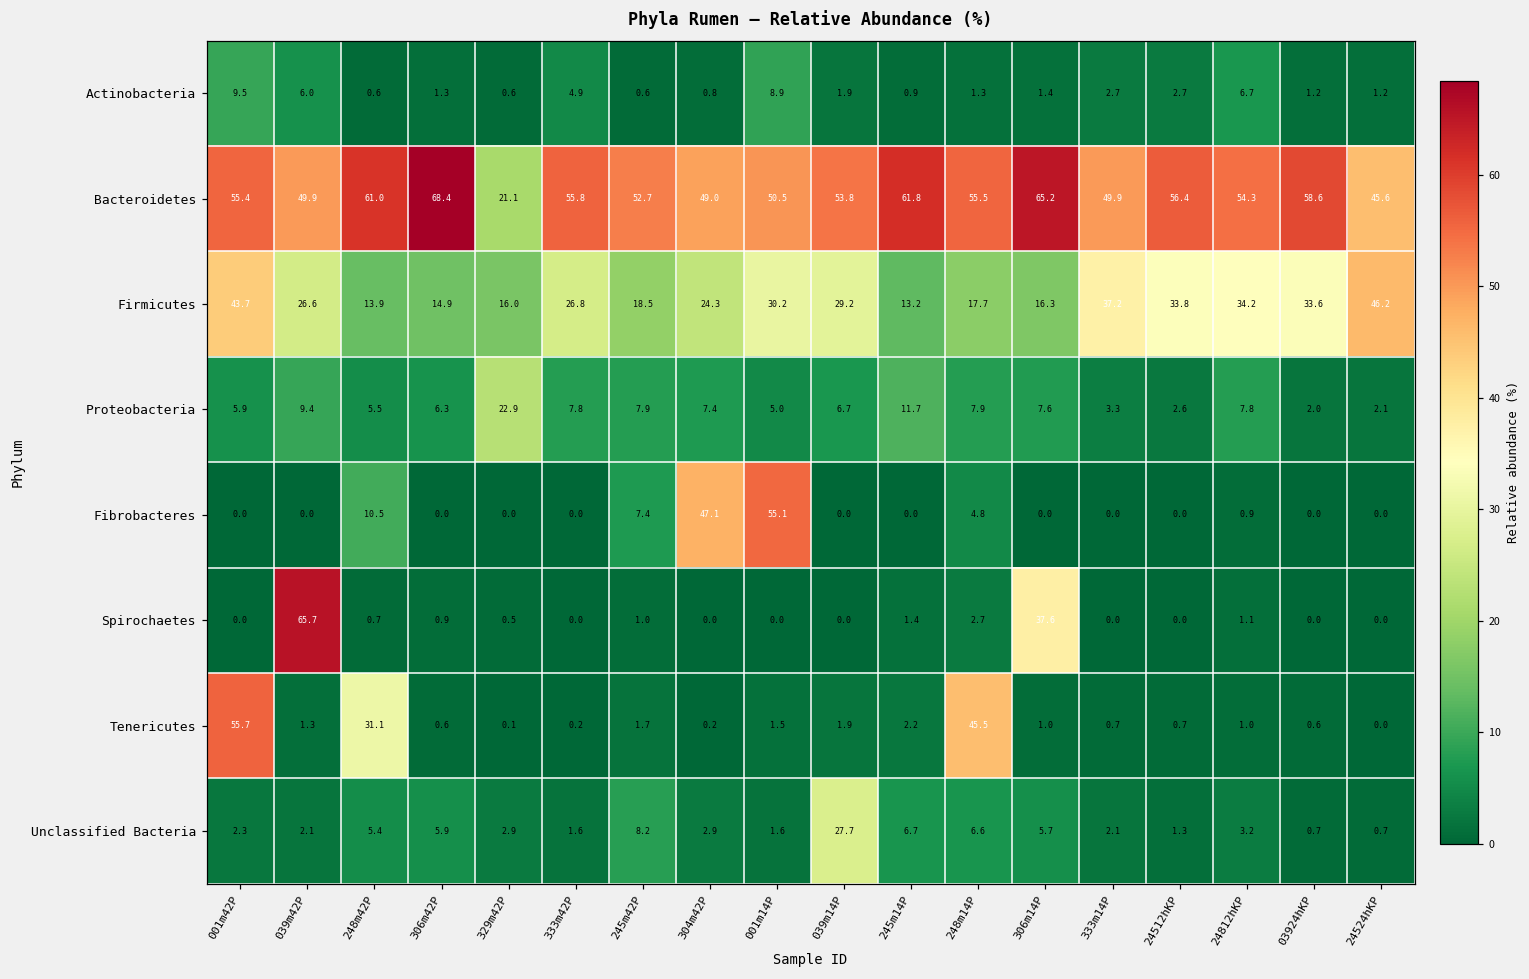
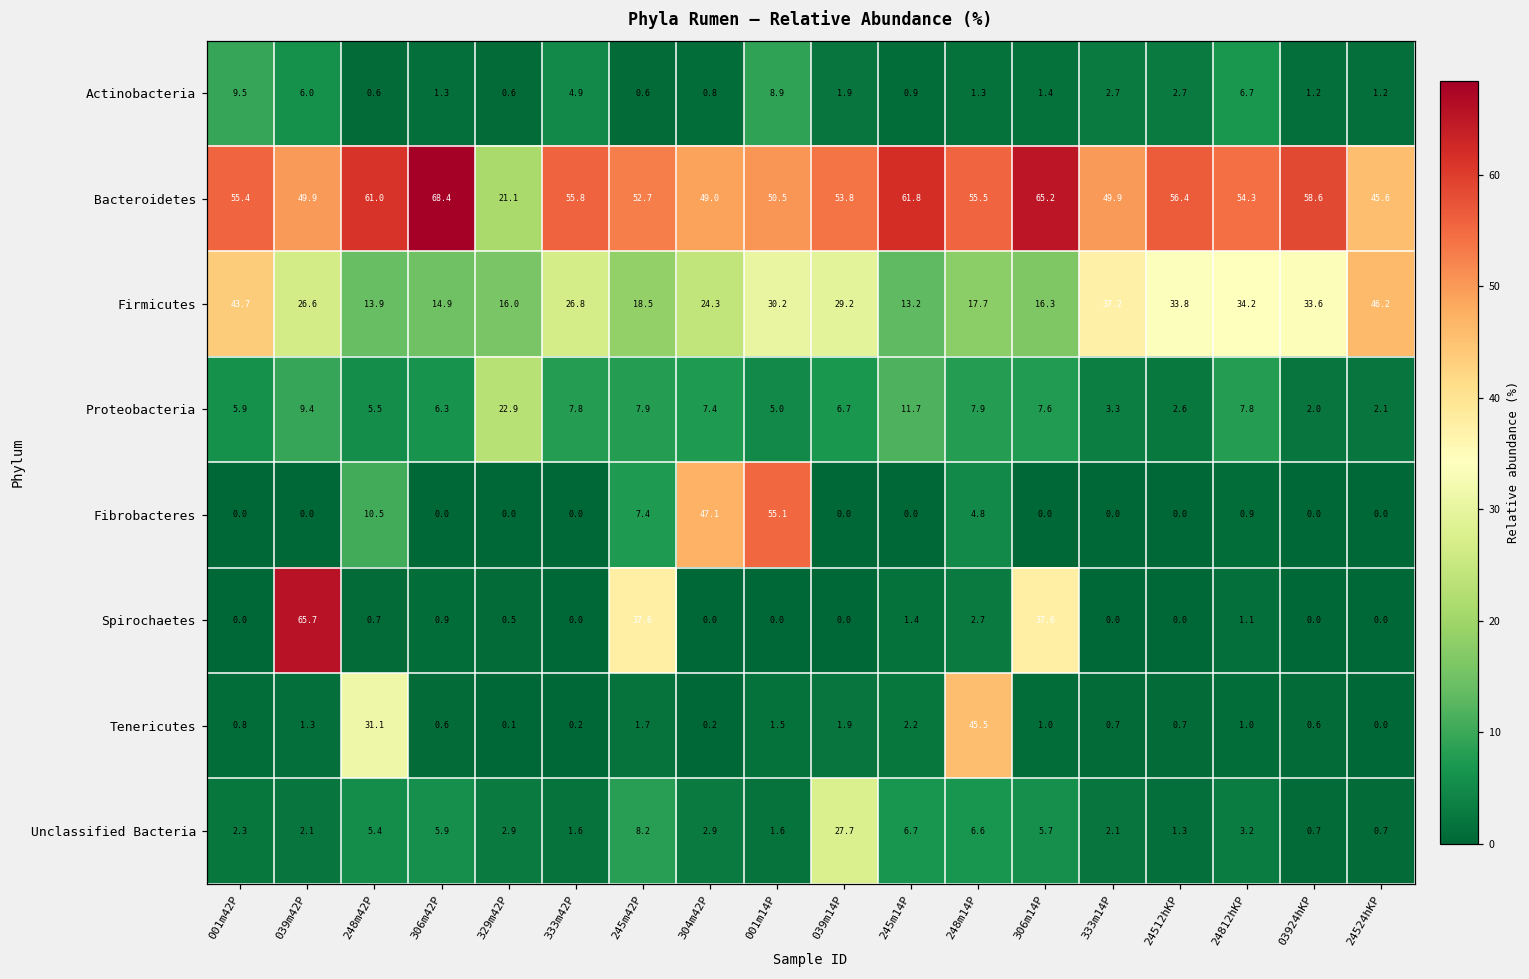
  {
    "Actinobacteria": {
      "001m42P": 9.5,
      "039m42P": 6.0,
      "248m42P": 0.6,
      "306m42P": 1.3,
      "329m42P": 0.6,
      "333m42P": 4.9,
      "245m42P": 0.6,
      "304m42P": 0.8,
      "001m14P": 8.9,
      "039m14P": 1.9,
      "245m14P": 0.9,
      "248m14P": 1.3,
      "306m14P": 1.4,
      "333m14P": 2.7,
      "24512hKP": 2.7,
      "24812hKP": 6.7,
      "03924hKP": 1.2,
      "24524hKP": 1.2
    },
    "Bacteroidetes": {
      "001m42P": 55.4,
      "039m42P": 49.9,
      "248m42P": 61.0,
      "306m42P": 68.4,
      "329m42P": 21.1,
      "333m42P": 55.8,
      "245m42P": 52.7,
      "304m42P": 49.0,
      "001m14P": 50.5,
      "039m14P": 53.8,
      "245m14P": 61.8,
      "248m14P": 55.5,
      "306m14P": 65.2,
      "333m14P": 49.9,
      "24512hKP": 56.4,
      "24812hKP": 54.3,
      "03924hKP": 58.6,
      "24524hKP": 45.6
    },
    "Firmicutes": {
      "001m42P": 43.7,
      "039m42P": 26.6,
      "248m42P": 13.9,
      "306m42P": 14.9,
      "329m42P": 16.0,
      "333m42P": 26.8,
      "245m42P": 18.5,
      "304m42P": 24.3,
      "001m14P": 30.2,
      "039m14P": 29.2,
      "245m14P": 13.2,
      "248m14P": 17.7,
      "306m14P": 16.3,
      "333m14P": 37.2,
      "24512hKP": 33.8,
      "24812hKP": 34.2,
      "03924hKP": 33.6,
      "24524hKP": 46.2
    },
    "Proteobacteria": {
      "001m42P": 5.9,
      "039m42P": 9.4,
      "248m42P": 5.5,
      "306m42P": 6.3,
      "329m42P": 22.9,
      "333m42P": 7.8,
      "245m42P": 7.9,
      "304m42P": 7.4,
      "001m14P": 5.0,
      "039m14P": 6.7,
      "245m14P": 11.7,
      "248m14P": 7.9,
      "306m14P": 7.6,
      "333m14P": 3.3,
      "24512hKP": 2.6,
      "24812hKP": 7.8,
      "03924hKP": 2.0,
      "24524hKP": 2.1
    },
    "Fibrobacteres": {
      "001m42P": 0.0,
      "039m42P": 0.0,
      "248m42P": 10.5,
      "306m42P": 0.0,
      "329m42P": 0.0,
      "333m42P": 0.0,
      "245m42P": 7.4,
      "304m42P": 47.1,
      "001m14P": 55.1,
      "039m14P": 0.0,
      "245m14P": 0.0,
      "248m14P": 4.8,
      "306m14P": 0.0,
      "333m14P": 0.0,
      "24512hKP": 0.0,
      "24812hKP": 0.9,
      "03924hKP": 0.0,
      "24524hKP": 0.0
    },
    "Spirochaetes": {
      "001m42P": 0.0,
      "039m42P": 65.7,
      "248m42P": 0.7,
      "306m42P": 0.9,
      "329m42P": 0.5,
      "333m42P": 0.0,
-     "245m42P": 1.0,
+     "245m42P": 37.6,
      "304m42P": 0.0,
      "001m14P": 0.0,
      "039m14P": 0.0,
      "245m14P": 1.4,
      "248m14P": 2.7,
      "306m14P": 37.6,
      "333m14P": 0.0,
      "24512hKP": 0.0,
      "24812hKP": 1.1,
      "03924hKP": 0.0,
      "24524hKP": 0.0
    },
    "Tenericutes": {
-     "001m42P": 55.7,
+     "001m42P": 0.8,
      "039m42P": 1.3,
      "248m42P": 31.1,
      "306m42P": 0.6,
      "329m42P": 0.1,
      "333m42P": 0.2,
      "245m42P": 1.7,
      "304m42P": 0.2,
      "001m14P": 1.5,
      "039m14P": 1.9,
      "245m14P": 2.2,
      "248m14P": 45.5,
      "306m14P": 1.0,
      "333m14P": 0.7,
      "24512hKP": 0.7,
      "24812hKP": 1.0,
      "03924hKP": 0.6,
      "24524hKP": 0.0
    },
    "Unclassified Bacteria": {
      "001m42P": 2.3,
      "039m42P": 2.1,
      "248m42P": 5.4,
      "306m42P": 5.9,
      "329m42P": 2.9,
      "333m42P": 1.6,
      "245m42P": 8.2,
      "304m42P": 2.9,
      "001m14P": 1.6,
      "039m14P": 27.7,
      "245m14P": 6.7,
      "248m14P": 6.6,
      "306m14P": 5.7,
      "333m14P": 2.1,
      "24512hKP": 1.3,
      "24812hKP": 3.2,
      "03924hKP": 0.7,
      "24524hKP": 0.7
    }
  }
